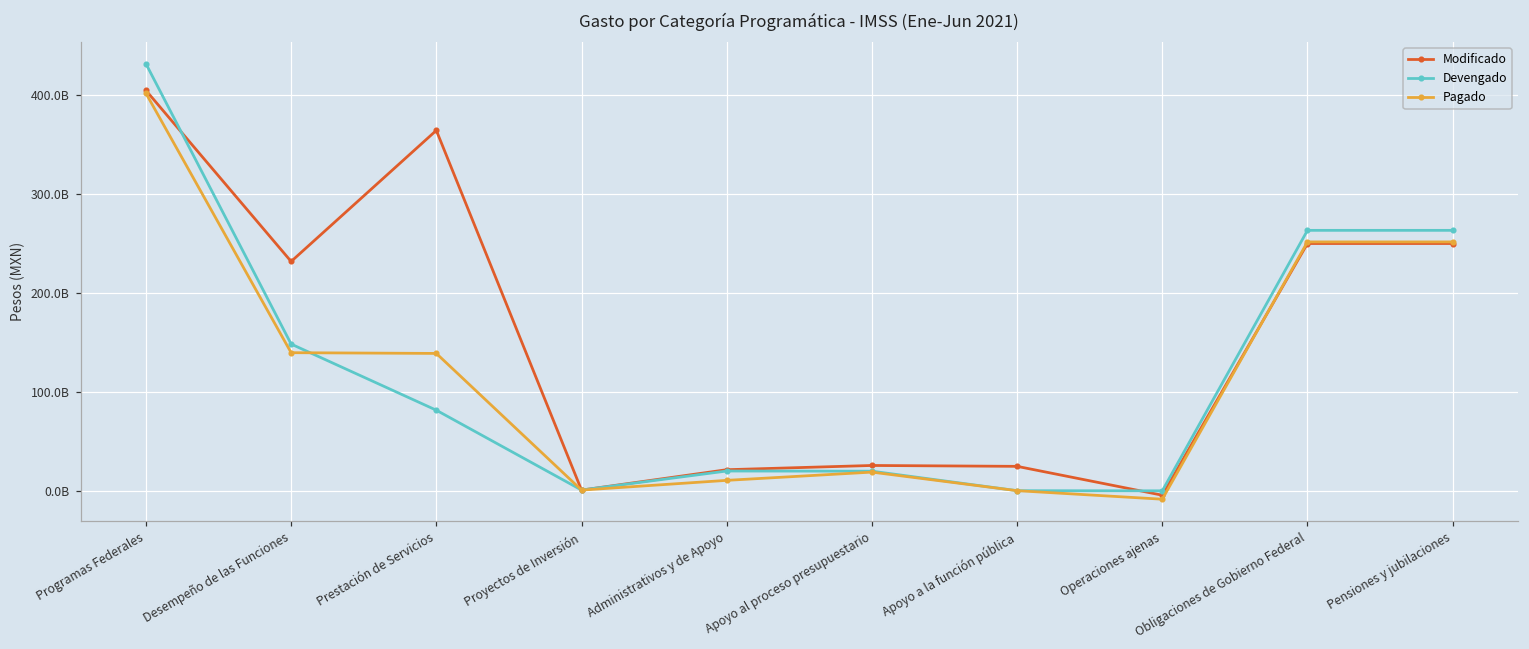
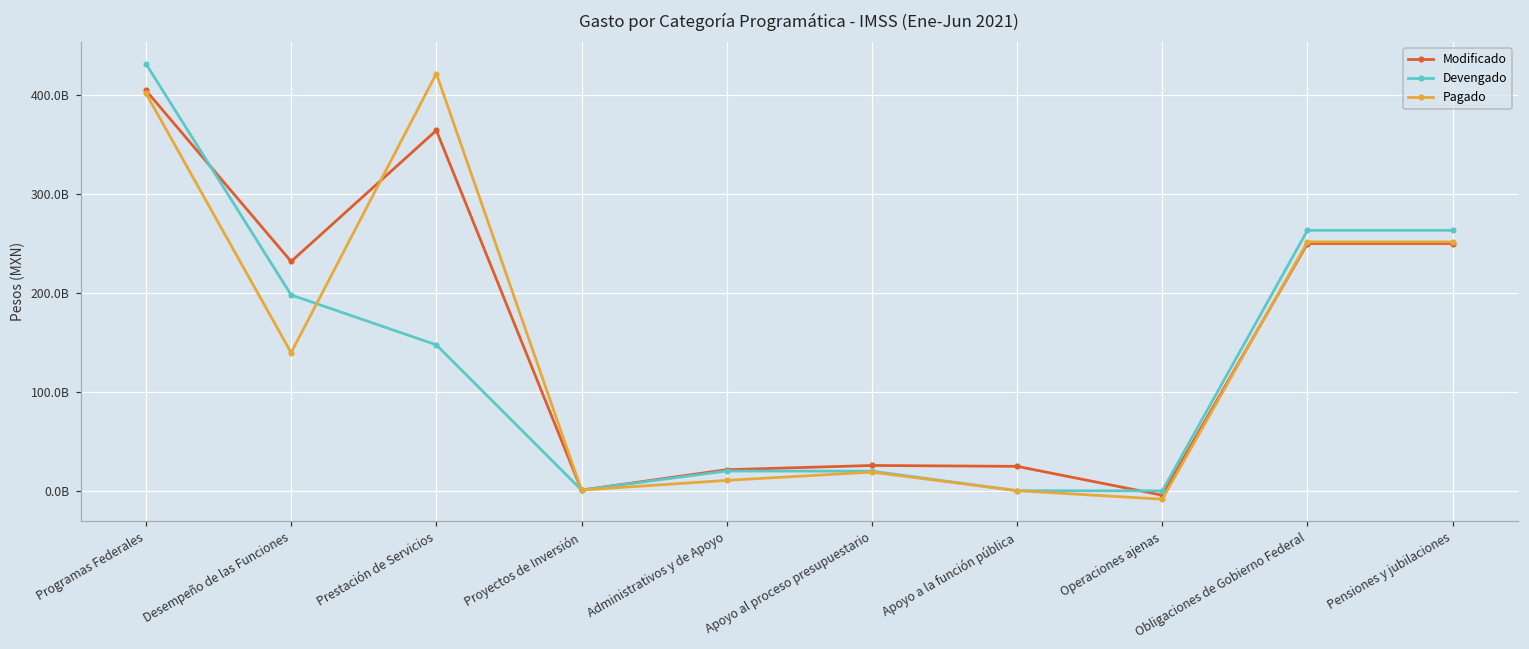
  {
    "Modificado": {
      "Programas Federales": 400000000000,
      "Desempeño de las Funciones": 230000000000,
      "Prestación de Servicios": 360000000000,
      "Apoyo al proceso presupuestario": 30000000000,
      "Apoyo a la función pública": 20000000000,
      "Operaciones ajenas": 0
    },
    "Devengado": {
      "Programas Federales": 430000000000,
-     "Desempeño de las Funciones": 150000000000,
-     "Prestación de Servicios": 80000000000,
+     "Desempeño de las Funciones": 200000000000,
+     "Prestación de Servicios": 150000000000,
      "Operaciones ajenas": 0,
      "Obligaciones de Gobierno Federal": 260000000000,
      "Pensiones y jubilaciones": 260000000000
    },
    "Pagado": {
      "Programas Federales": 400000000000,
      "Desempeño de las Funciones": 140000000000,
-     "Prestación de Servicios": 140000000000,
+     "Prestación de Servicios": 420000000000,
      "Administrativos y de Apoyo": 10000000000,
      "Operaciones ajenas": -10000000000
    }
  }
